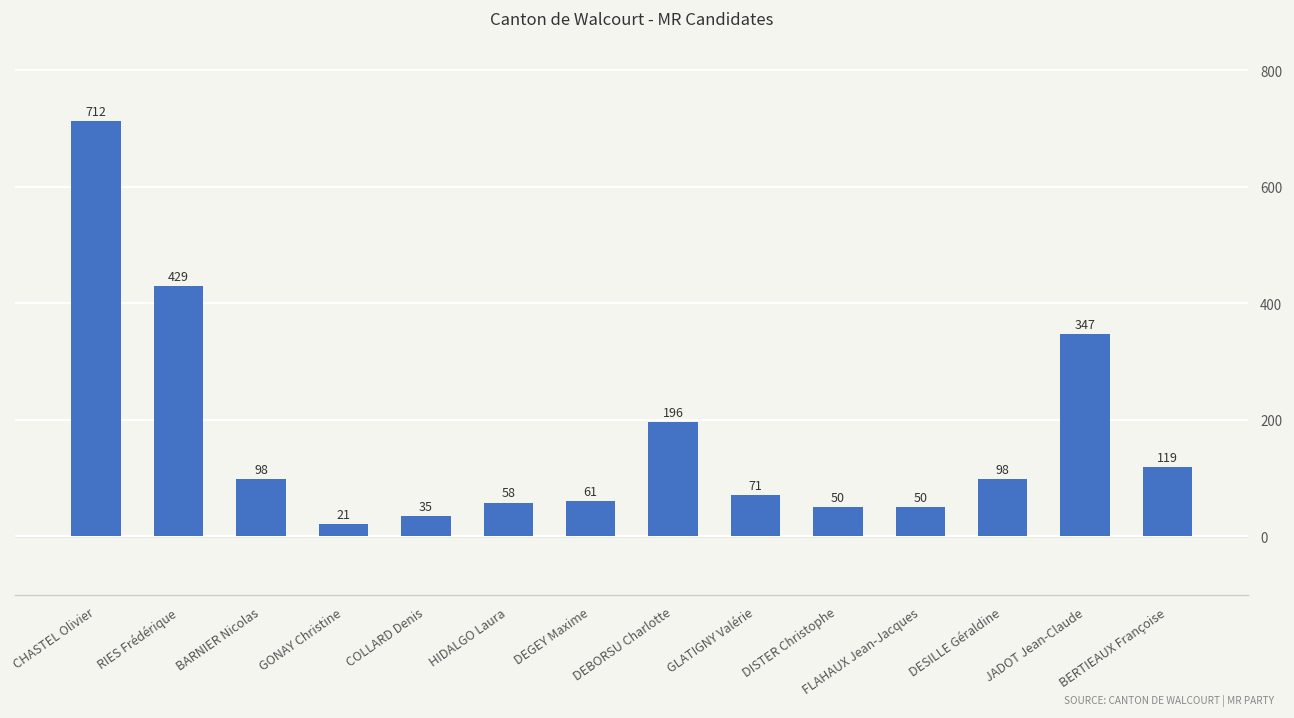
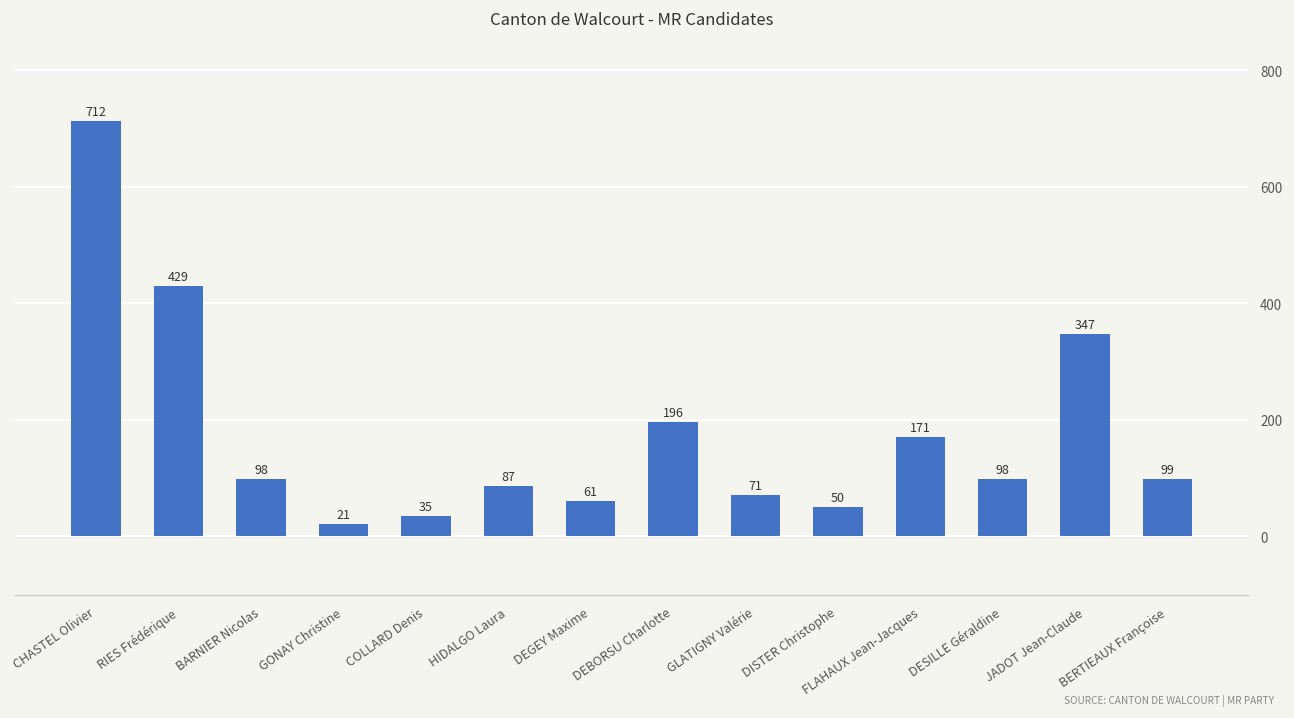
  {
    "CHASTEL Olivier": 712,
    "RIES Frédérique": 429,
    "BARNIER Nicolas": 98,
    "GONAY Christine": 21,
    "COLLARD Denis": 35,
-   "HIDALGO Laura": 58,
+   "HIDALGO Laura": 87,
    "DEGEY Maxime": 61,
    "DEBORSU Charlotte": 196,
    "GLATIGNY Valérie": 71,
    "DISTER Christophe": 50,
-   "FLAHAUX Jean-Jacques": 50,
+   "FLAHAUX Jean-Jacques": 171,
    "DESILLE Géraldine": 98,
    "JADOT Jean-Claude": 347,
-   "BERTIEAUX Françoise": 119
+   "BERTIEAUX Françoise": 99
  }
